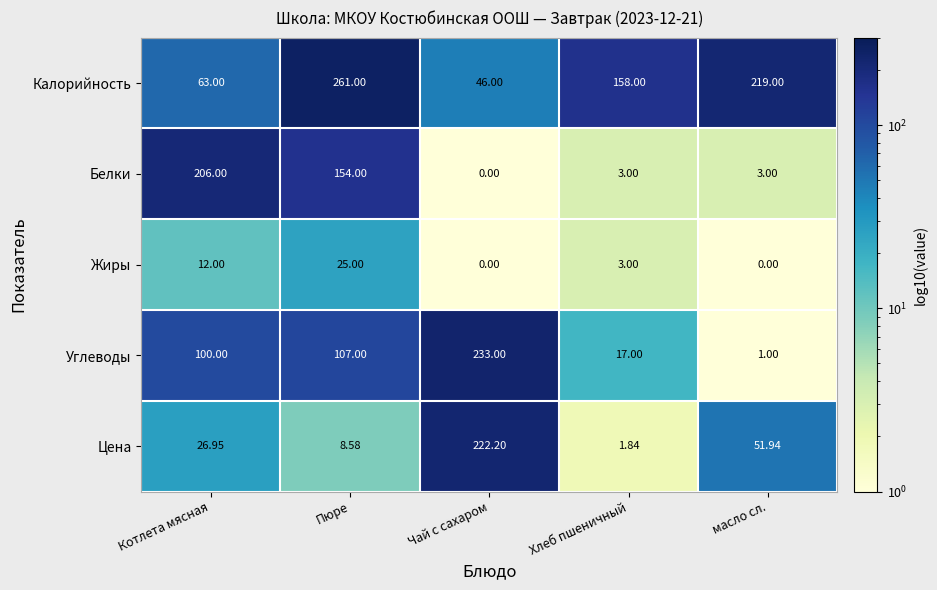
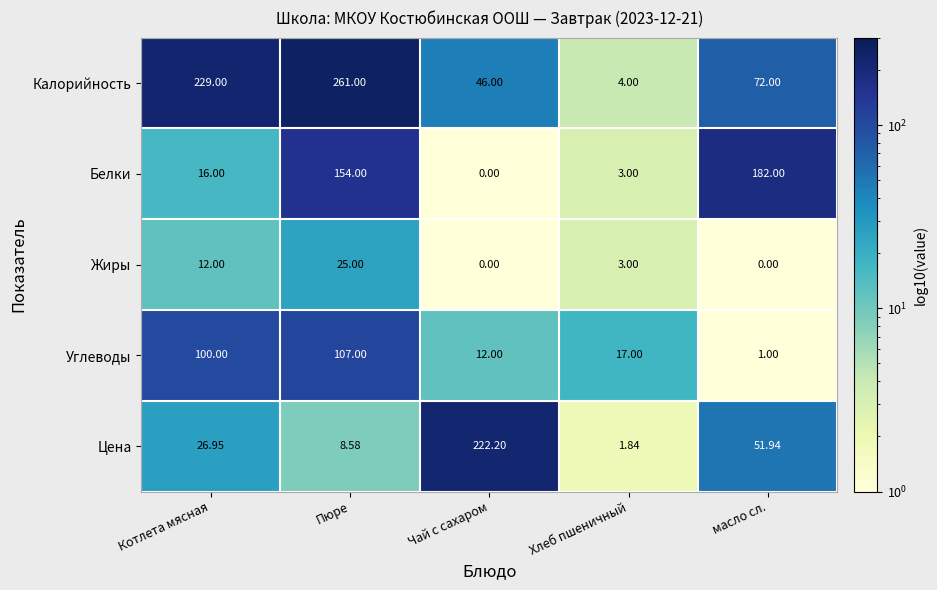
  {
    "Калорийность": {
-     "Котлета мясная": 63.00,
+     "Котлета мясная": 229.00,
      "Пюре": 261.00,
      "Чай с сахаром": 46.00,
-     "Хлеб пшеничный": 158.00,
-     "масло сл.": 219.00
+     "Хлеб пшеничный": 4.00,
+     "масло сл.": 72.00
    },
    "Белки": {
-     "Котлета мясная": 206.00,
+     "Котлета мясная": 16.00,
      "Пюре": 154.00,
      "Чай с сахаром": 0.00,
      "Хлеб пшеничный": 3.00,
-     "масло сл.": 3.00
+     "масло сл.": 182.00
    },
    "Жиры": {
      "Котлета мясная": 12.00,
      "Пюре": 25.00,
      "Чай с сахаром": 0.00,
      "Хлеб пшеничный": 3.00,
      "масло сл.": 0.00
    },
    "Углеводы": {
      "Котлета мясная": 100.00,
      "Пюре": 107.00,
-     "Чай с сахаром": 233.00,
+     "Чай с сахаром": 12.00,
      "Хлеб пшеничный": 17.00,
      "масло сл.": 1.00
    },
    "Цена": {
      "Котлета мясная": 26.95,
      "Пюре": 8.58,
      "Чай с сахаром": 222.20,
      "Хлеб пшеничный": 1.84,
      "масло сл.": 51.94
    }
  }
